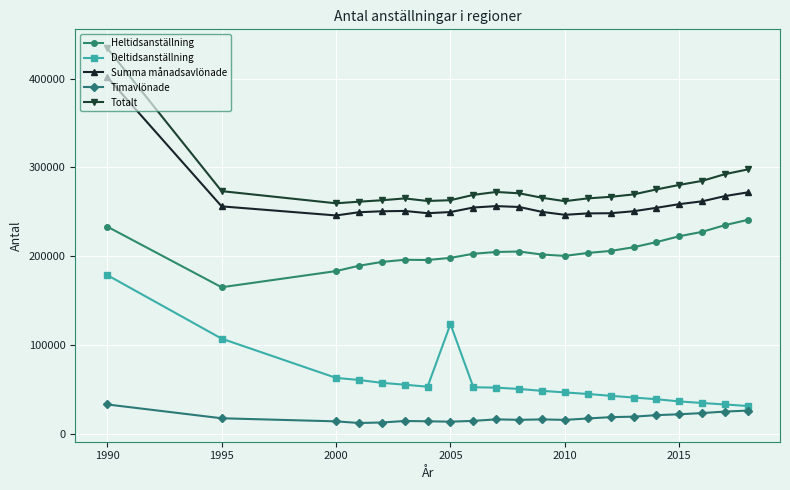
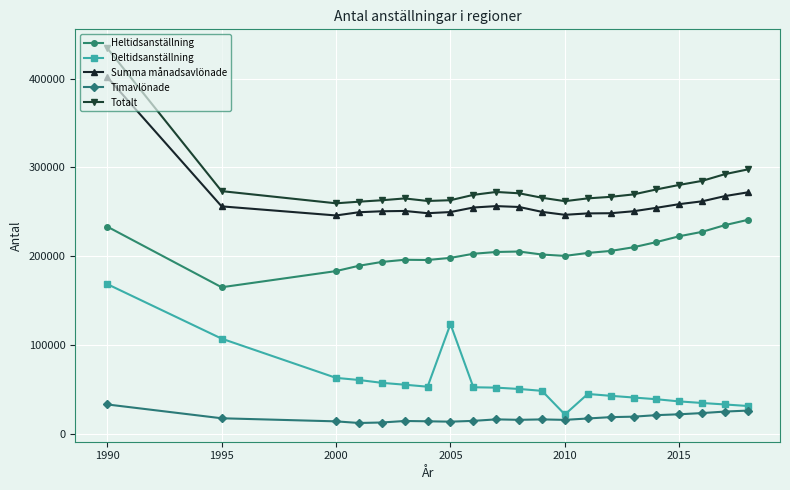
  {
    "Deltidsanställning": {
-     "1990": 180000,
+     "1990": 170000,
      "1995": 110000,
      "2000": 60000,
      "2005": 120000,
-     "2010": 50000,
+     "2010": 20000,
      "2015": 40000
    }
  }
